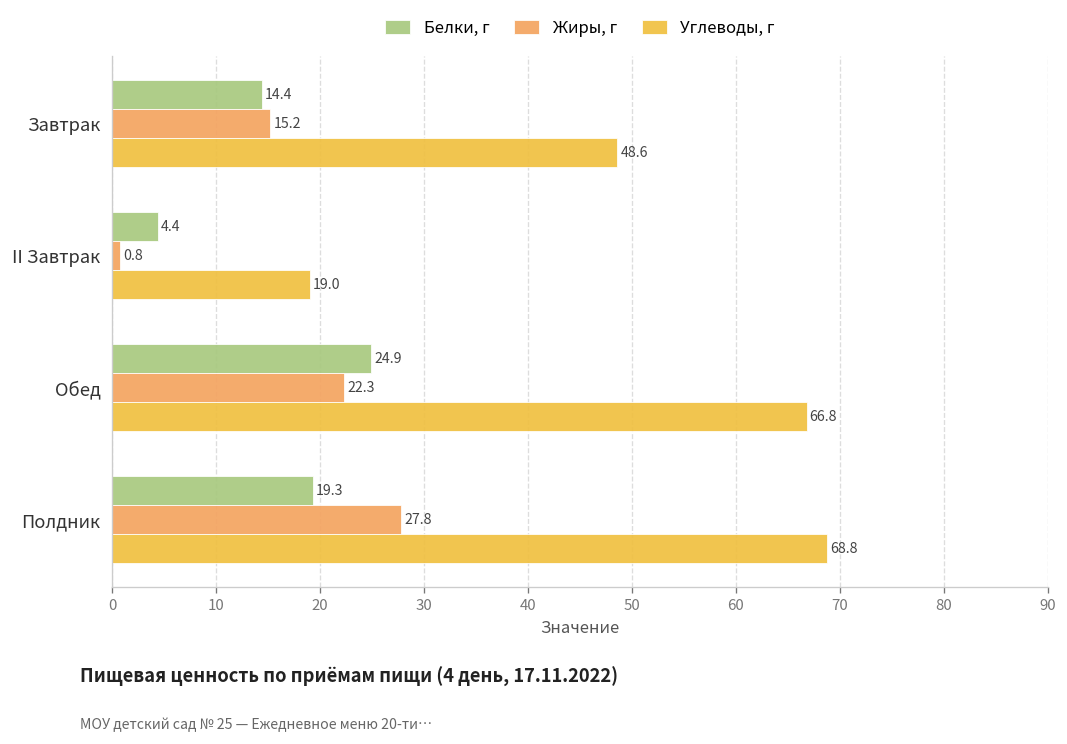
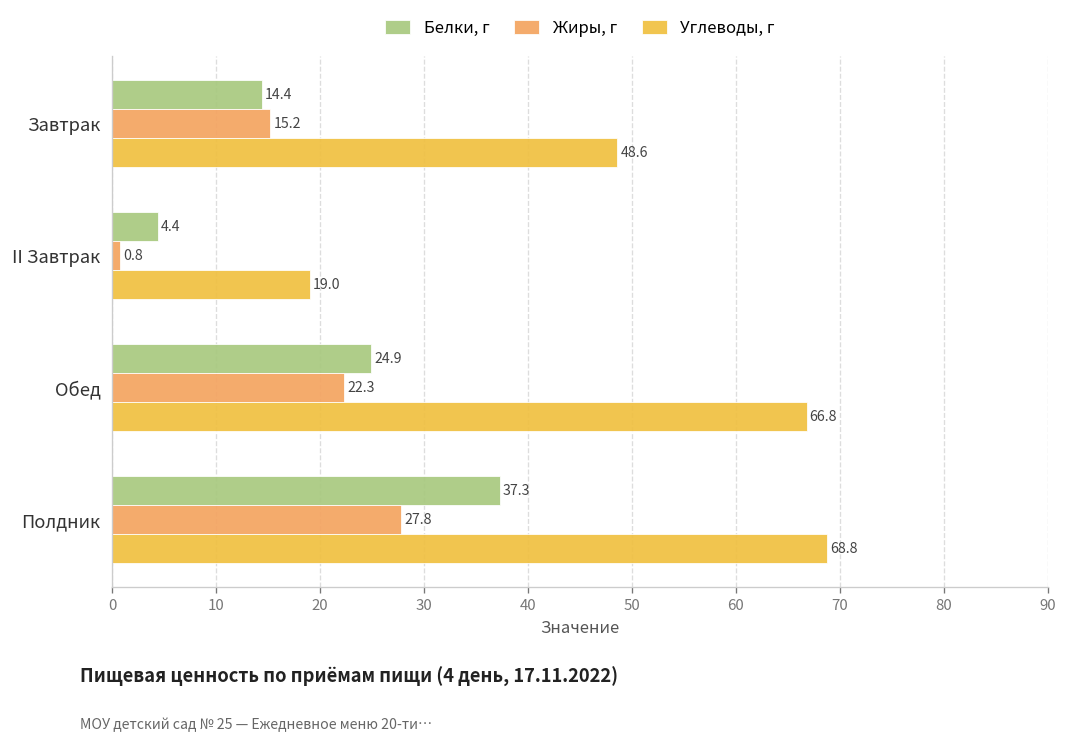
  {
    "Белки, г": {
      "Завтрак": 14.4,
      "II Завтрак": 4.4,
      "Обед": 24.9,
-     "Полдник": 19.3
+     "Полдник": 37.3
    }
  }
